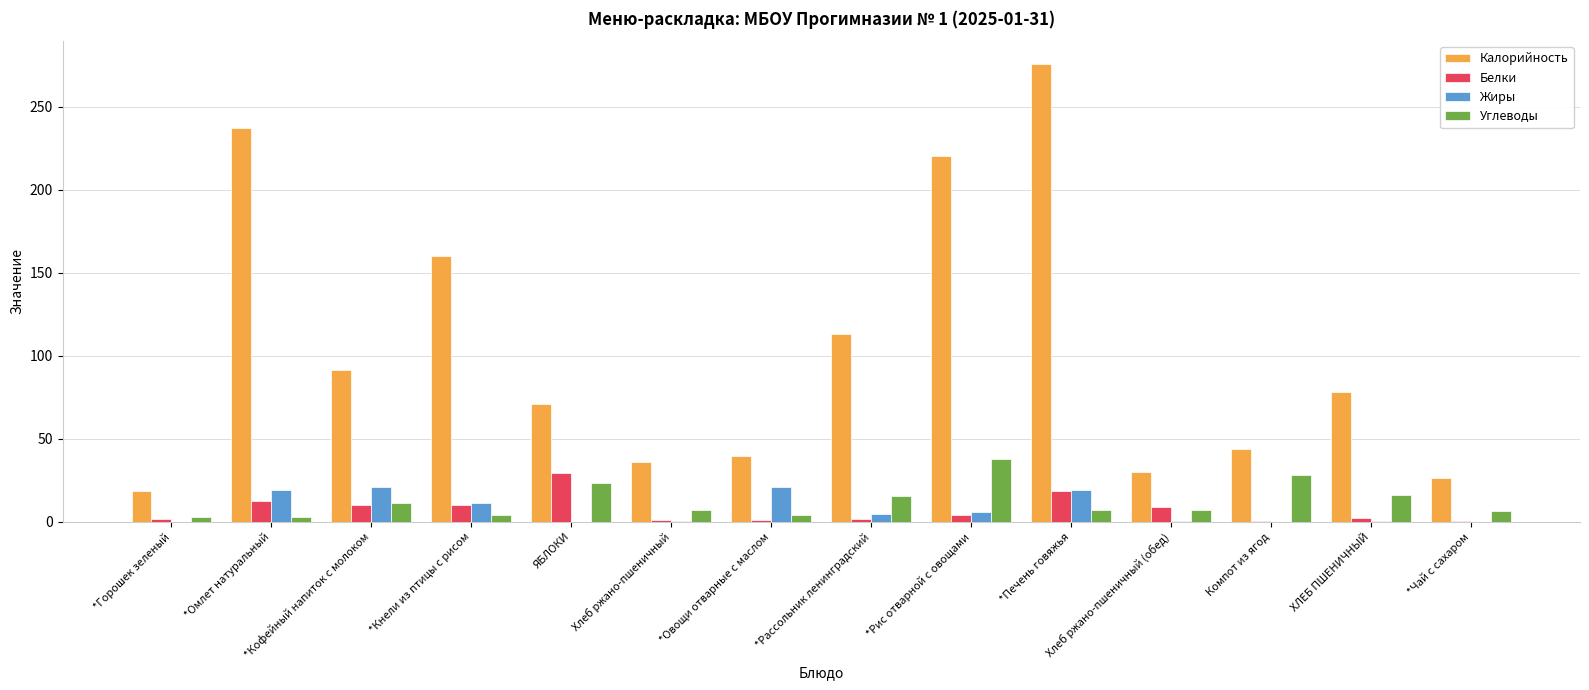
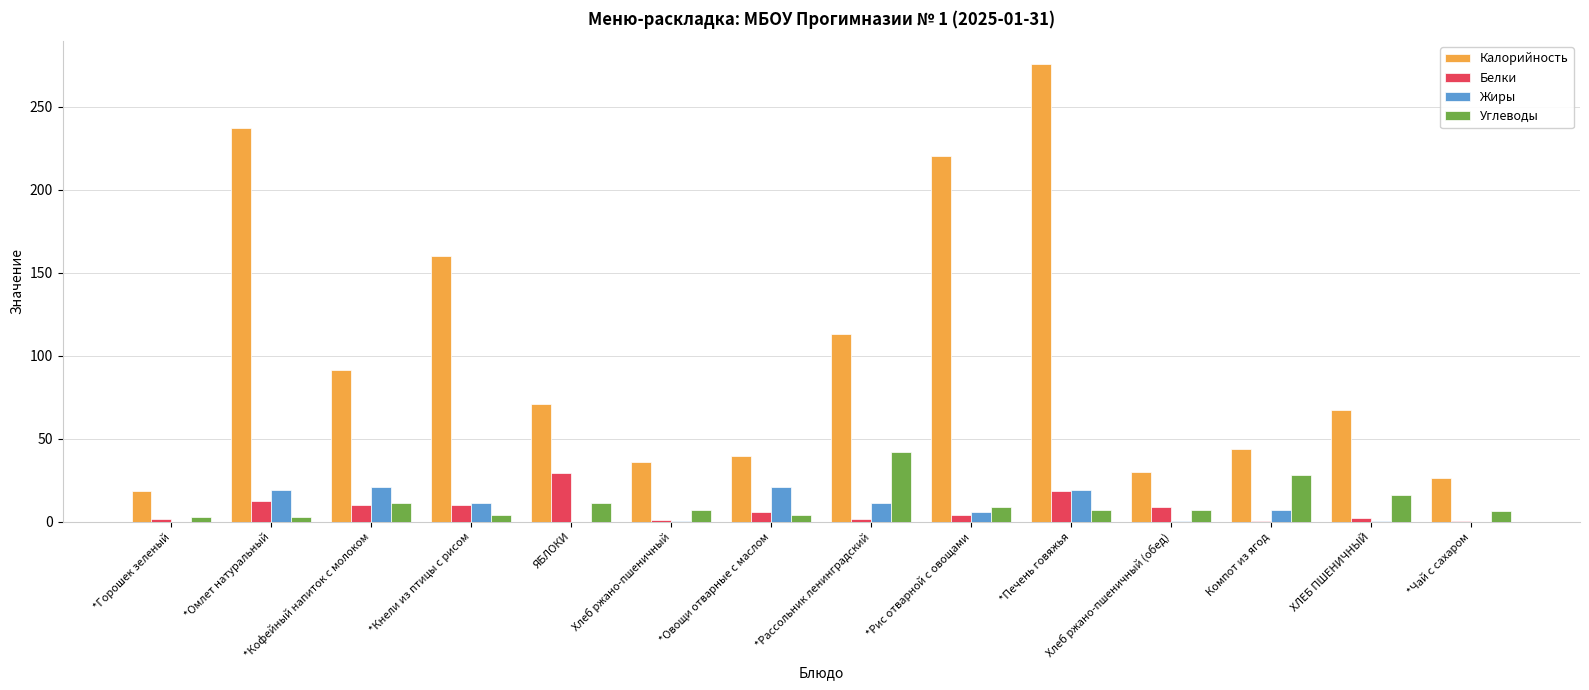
  {
    "Калорийность": {
      "*Горошек зеленый": 18,
      "*Омлет натуральный": 237,
      "*Кофейный напиток с молоком": 91,
      "*Кнели из птицы с рисом": 160,
      "ЯБЛОКИ": 71,
      "Хлеб ржано-пшеничный": 36,
      "*Овощи отварные с маслом": 39,
      "*Рассольник ленинградский": 113,
      "*Рис отварной с овощами": 221,
      "*Печень говяжья": 276,
      "Хлеб ржано-пшеничный (обед)": 30,
      "Компот из ягод": 44,
-     "ХЛЕБ ПШЕНИЧНЫЙ": 78,
+     "ХЛЕБ ПШЕНИЧНЫЙ": 68,
      "*Чай с сахаром": 26
    },
    "Белки": {
      "*Омлет натуральный": 13,
      "*Кофейный напиток с молоком": 10,
      "*Кнели из птицы с рисом": 10,
      "ЯБЛОКИ": 30,
-     "*Овощи отварные с маслом": 1,
+     "*Овощи отварные с маслом": 6,
      "*Рассольник ленинградский": 2,
      "*Рис отварной с овощами": 4,
      "*Печень говяжья": 18,
      "Хлеб ржано-пшеничный (обед)": 9,
      "ХЛЕБ ПШЕНИЧНЫЙ": 3
    },
    "Жиры": {
      "*Омлет натуральный": 19,
      "*Кофейный напиток с молоком": 21,
      "*Кнели из птицы с рисом": 12,
      "*Овощи отварные с маслом": 21,
-     "*Рассольник ленинградский": 5,
+     "*Рассольник ленинградский": 11,
      "*Рис отварной с овощами": 6,
      "*Печень говяжья": 19,
-     "Компот из ягод": 0,
+     "Компот из ягод": 7,
      "*Чай с сахаром": 0
    },
    "Углеводы": {
      "*Горошек зеленый": 3,
      "*Омлет натуральный": 3,
      "*Кофейный напиток с молоком": 11,
      "*Кнели из птицы с рисом": 4,
-     "ЯБЛОКИ": 23,
+     "ЯБЛОКИ": 11,
      "Хлеб ржано-пшеничный": 7,
      "*Овощи отварные с маслом": 4,
-     "*Рассольник ленинградский": 15,
-     "*Рис отварной с овощами": 38,
+     "*Рассольник ленинградский": 42,
+     "*Рис отварной с овощами": 9,
      "*Печень говяжья": 7,
      "Хлеб ржано-пшеничный (обед)": 7,
      "Компот из ягод": 28,
      "ХЛЕБ ПШЕНИЧНЫЙ": 16,
      "*Чай с сахаром": 6
    }
  }
